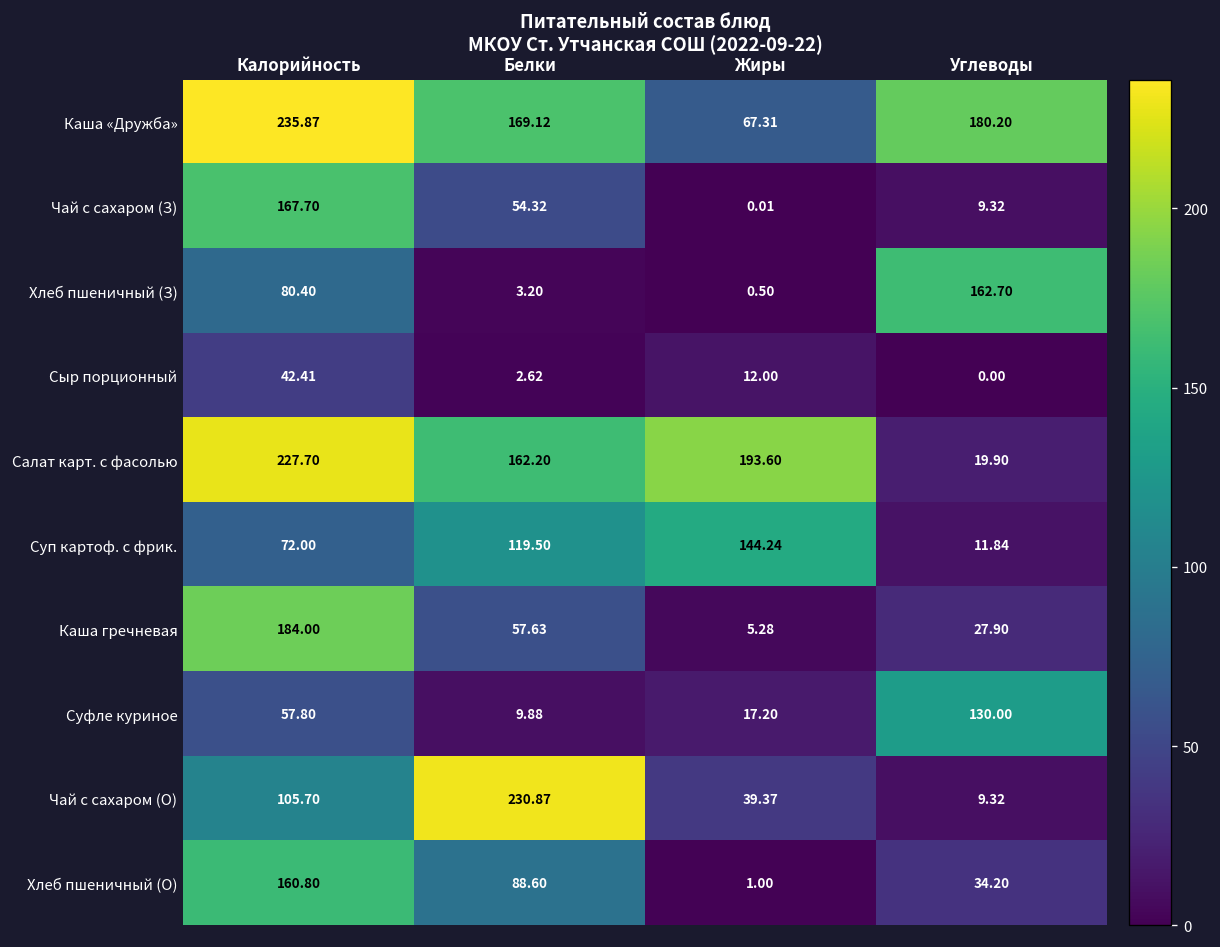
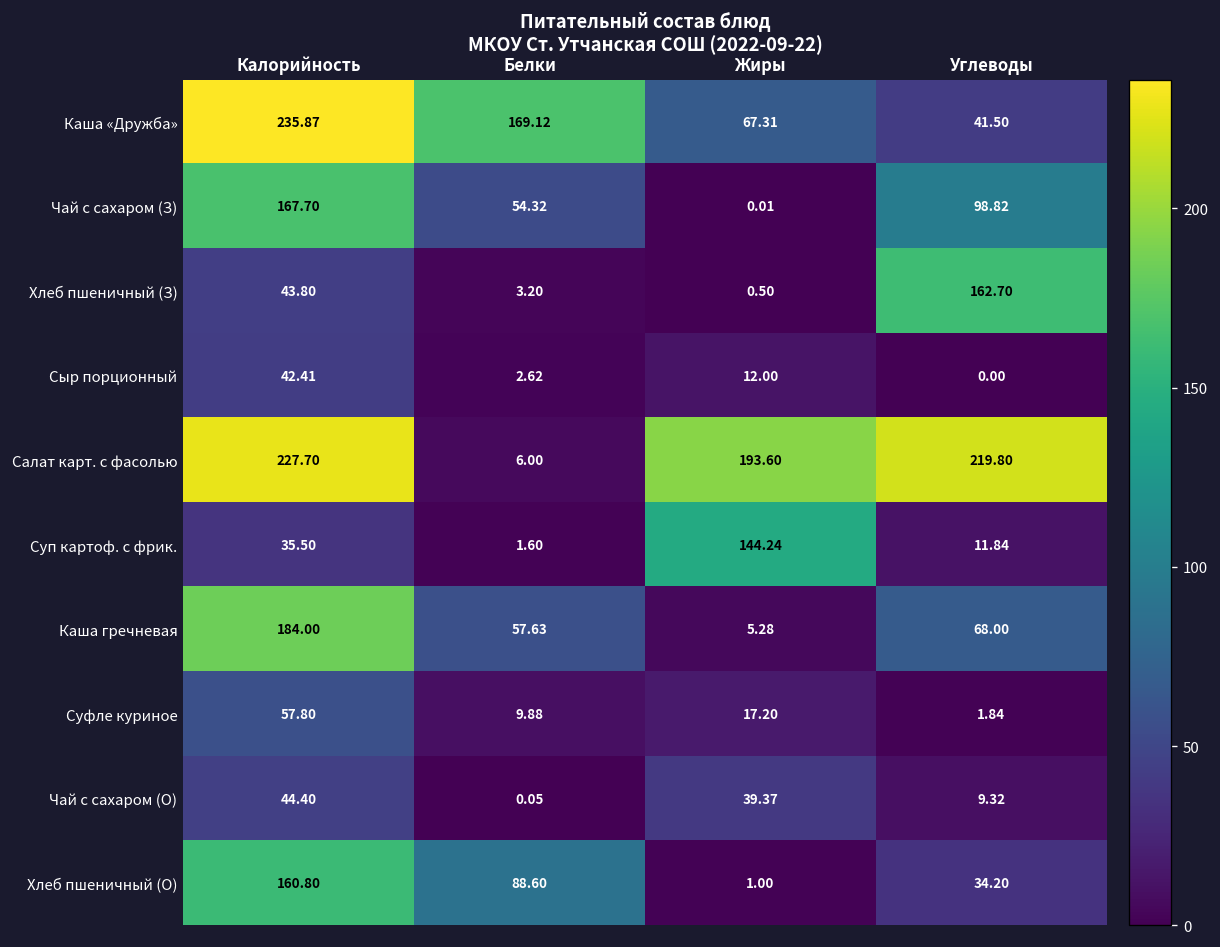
  {
    "Каша «Дружба»": {
      "Калорийность": 235.87,
      "Белки": 169.12,
      "Жиры": 67.31,
-     "Углеводы": 180.20
+     "Углеводы": 41.50
    },
    "Чай с сахаром (З)": {
      "Калорийность": 167.70,
      "Белки": 54.32,
      "Жиры": 0.01,
-     "Углеводы": 9.32
+     "Углеводы": 98.82
    },
    "Хлеб пшеничный (З)": {
-     "Калорийность": 80.40,
+     "Калорийность": 43.80,
      "Белки": 3.20,
      "Жиры": 0.50,
      "Углеводы": 162.70
    },
    "Сыр порционный": {
      "Калорийность": 42.41,
      "Белки": 2.62,
      "Жиры": 12.00,
      "Углеводы": 0.00
    },
    "Салат карт. с фасолью": {
      "Калорийность": 227.70,
-     "Белки": 162.20,
+     "Белки": 6.00,
      "Жиры": 193.60,
-     "Углеводы": 19.90
+     "Углеводы": 219.80
    },
    "Суп картоф. с фрик.": {
-     "Калорийность": 72.00,
-     "Белки": 119.50,
+     "Калорийность": 35.50,
+     "Белки": 1.60,
      "Жиры": 144.24,
      "Углеводы": 11.84
    },
    "Каша гречневая": {
      "Калорийность": 184.00,
      "Белки": 57.63,
      "Жиры": 5.28,
-     "Углеводы": 27.90
+     "Углеводы": 68.00
    },
    "Суфле куриное": {
      "Калорийность": 57.80,
      "Белки": 9.88,
      "Жиры": 17.20,
-     "Углеводы": 130.00
+     "Углеводы": 1.84
    },
    "Чай с сахаром (О)": {
-     "Калорийность": 105.70,
-     "Белки": 230.87,
+     "Калорийность": 44.40,
+     "Белки": 0.05,
      "Жиры": 39.37,
      "Углеводы": 9.32
    },
    "Хлеб пшеничный (О)": {
      "Калорийность": 160.80,
      "Белки": 88.60,
      "Жиры": 1.00,
      "Углеводы": 34.20
    }
  }
